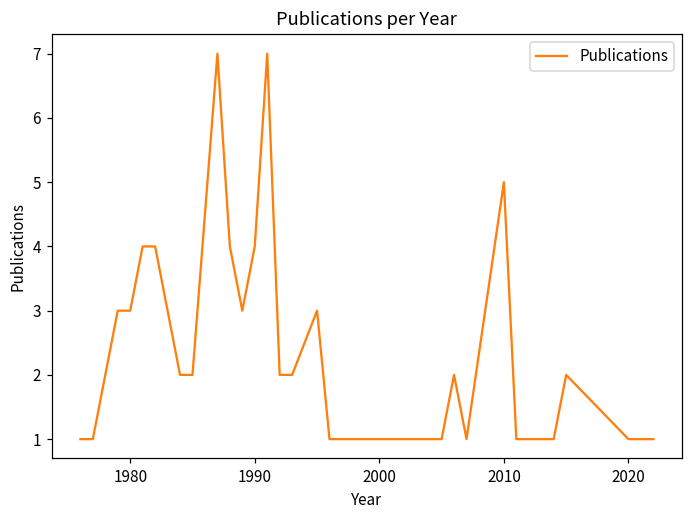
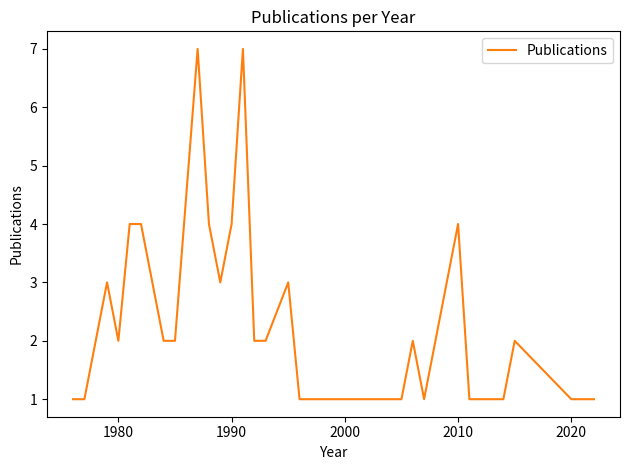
  {
-   "1980": 3,
+   "1980": 2,
    "1990": 4,
    "2000": 1,
-   "2010": 5,
+   "2010": 4,
    "2020": 1
  }
